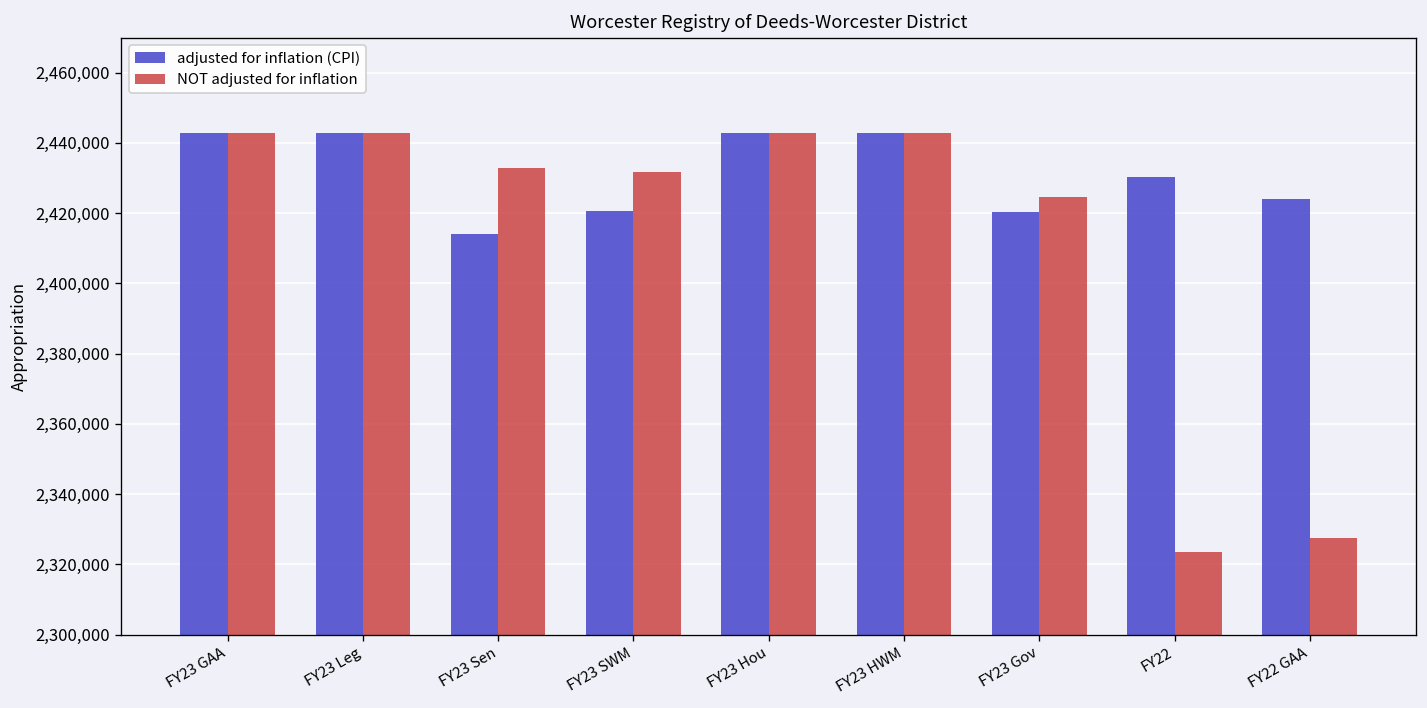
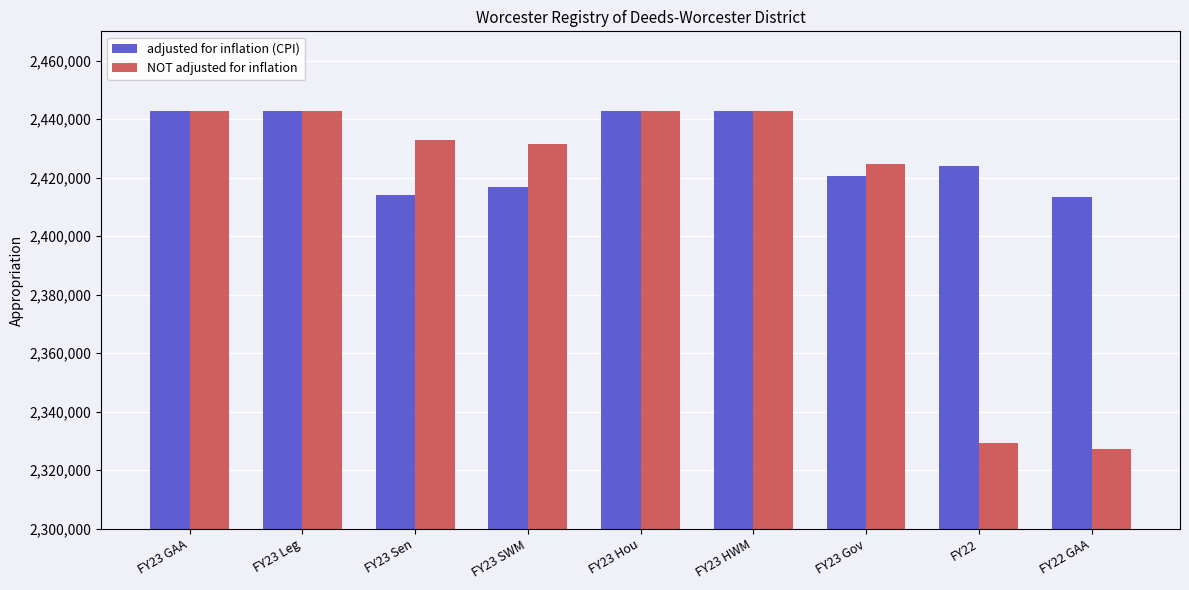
  {
    "adjusted for inflation (CPI)": {
      "FY23 GAA": "2,443,000",
      "FY23 Leg": "2,443,000",
      "FY23 Sen": "2,414,000",
-     "FY23 SWM": "2,421,000",
+     "FY23 SWM": "2,417,000",
      "FY23 Hou": "2,443,000",
      "FY23 HWM": "2,443,000",
      "FY23 Gov": "2,420,000",
-     "FY22": "2,430,000",
-     "FY22 GAA": "2,424,000"
+     "FY22": "2,424,000",
+     "FY22 GAA": "2,413,000"
    },
    "NOT adjusted for inflation": {
      "FY23 GAA": "2,443,000",
      "FY23 Leg": "2,443,000",
      "FY23 Sen": "2,433,000",
      "FY23 SWM": "2,432,000",
      "FY23 Hou": "2,443,000",
      "FY23 HWM": "2,443,000",
      "FY23 Gov": "2,425,000",
-     "FY22": "2,324,000",
+     "FY22": "2,329,000",
      "FY22 GAA": "2,327,000"
    }
  }
